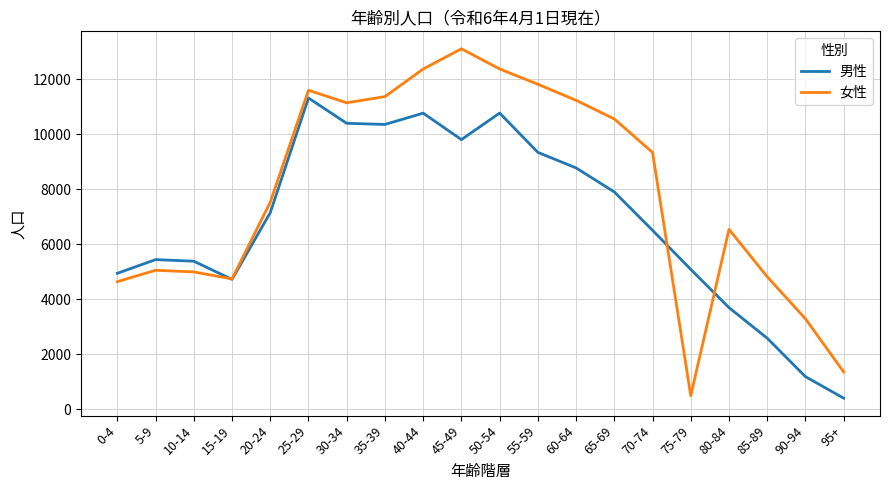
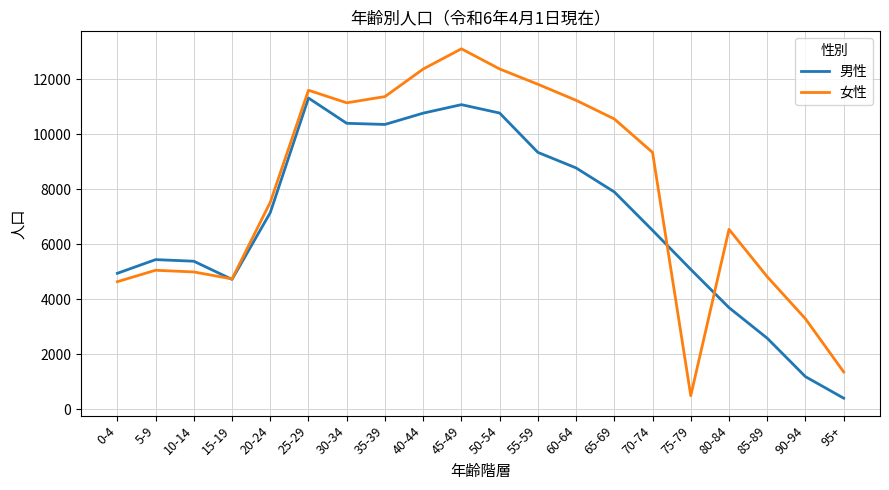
  {
    "男性": {
      "0-4": 4900,
      "5-9": 5400,
      "10-14": 5400,
      "20-24": 7100,
      "25-29": 11300,
      "30-34": 10400,
      "35-39": 10300,
      "40-44": 10800,
-     "45-49": 9800,
+     "45-49": 11100,
      "50-54": 10800,
      "55-59": 9300,
      "60-64": 8800,
      "65-69": 7900,
      "70-74": 6500,
      "75-79": 5100,
      "80-84": 3700,
      "85-89": 2600,
      "90-94": 1200,
      "95+": 400
    },
    "女性": {
      "0-4": 4600,
      "5-9": 5000,
      "10-14": 5000,
      "20-24": 7500,
      "25-29": 11600,
      "30-34": 11100,
      "35-39": 11400,
      "40-44": 12400,
      "45-49": 13100,
      "50-54": 12400,
      "55-59": 11800,
      "60-64": 11200,
      "65-69": 10500,
      "70-74": 9300,
      "75-79": 500,
      "80-84": 6500,
      "85-89": 4800,
      "90-94": 3300,
      "95+": 1300
    }
  }
